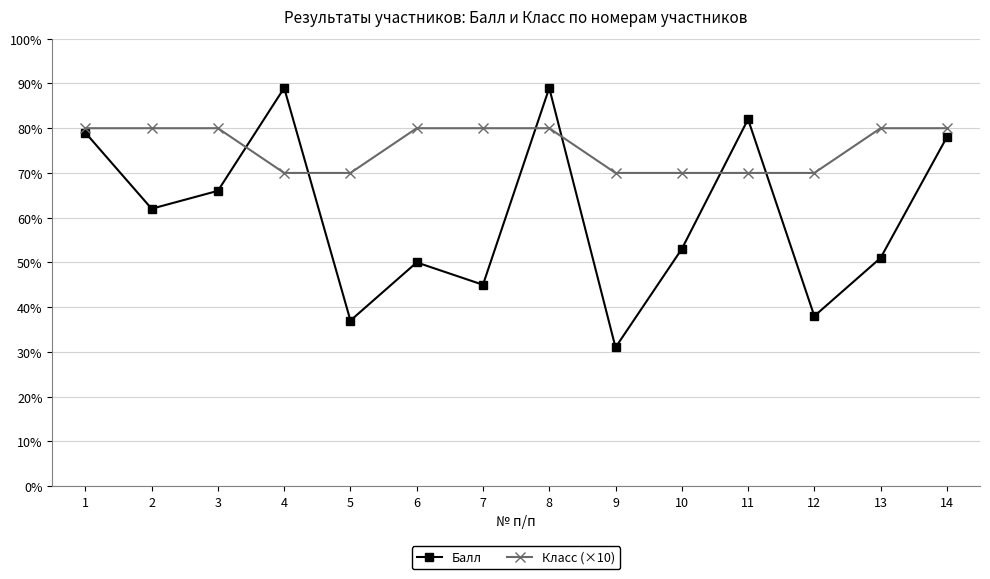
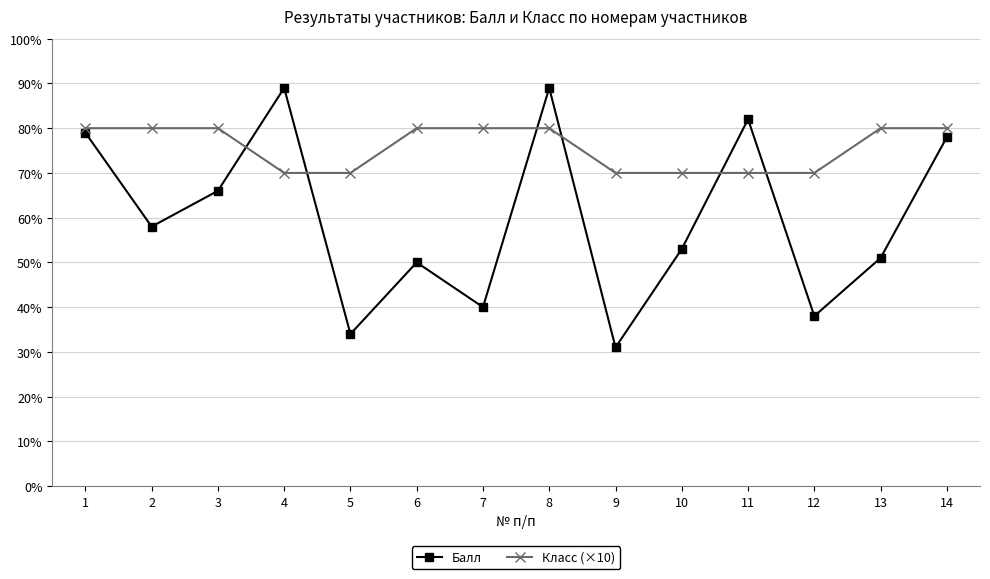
  {
    "Балл": {
      "1": "79%",
-     "2": "62%",
+     "2": "58%",
      "3": "66%",
      "4": "89%",
-     "5": "37%",
+     "5": "34%",
      "6": "50%",
-     "7": "45%",
+     "7": "40%",
      "8": "89%",
      "9": "31%",
      "10": "53%",
      "11": "82%",
      "12": "38%",
      "13": "51%",
      "14": "78%"
    },
    "Класс (×10)": {
      "1": "80%",
      "2": "80%",
      "3": "80%",
      "4": "70%",
      "5": "70%",
      "6": "80%",
      "7": "80%",
      "8": "80%",
      "9": "70%",
      "10": "70%",
      "11": "70%",
      "12": "70%",
      "13": "80%",
      "14": "80%"
    }
  }
